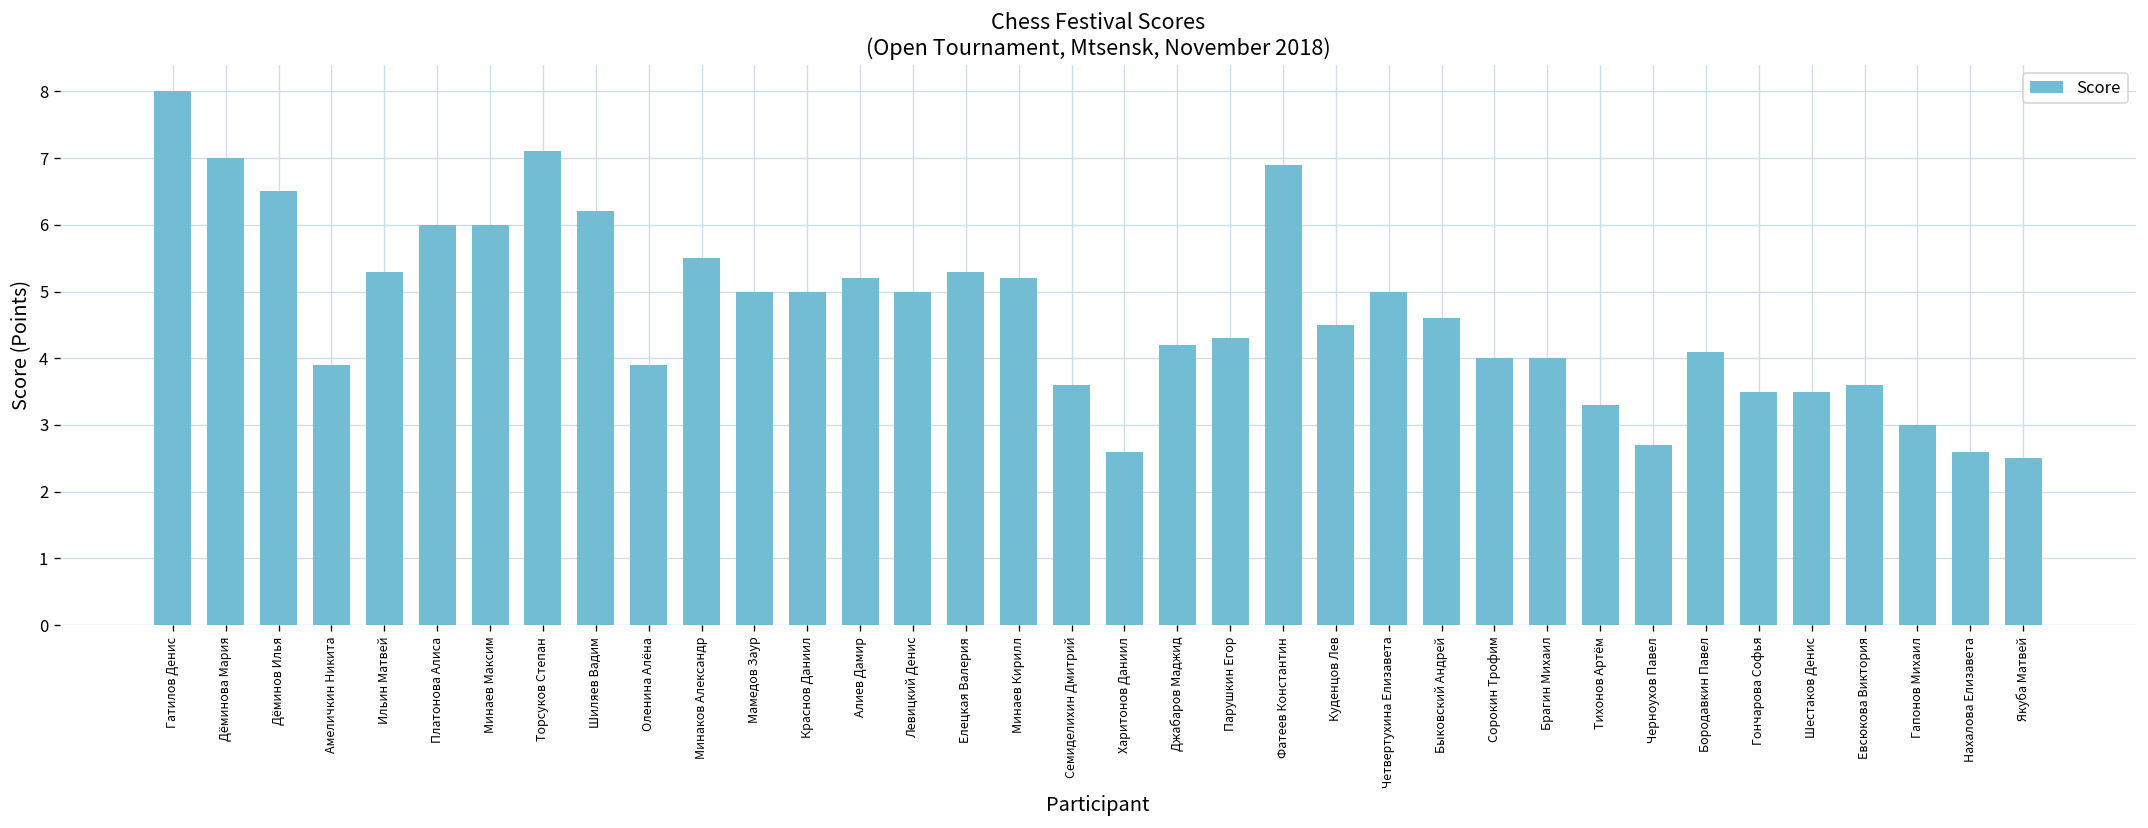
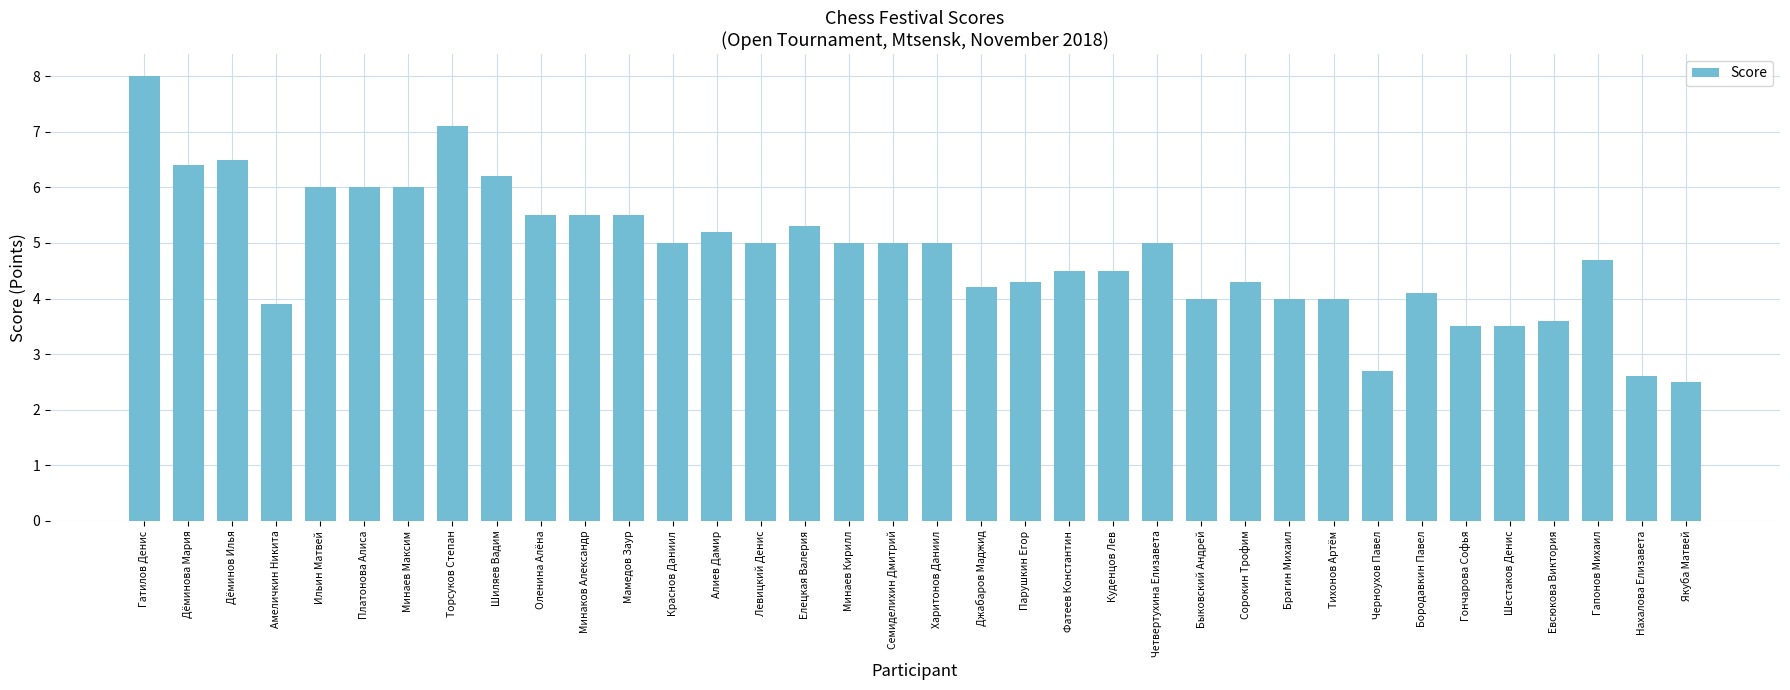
  {
    "Гатилов Денис": 8.0,
-   "Дёминова Мария": 7.0,
+   "Дёминова Мария": 6.4,
    "Дёминов Илья": 6.5,
    "Амеличкин Никита": 3.9,
-   "Ильин Матвей": 5.3,
+   "Ильин Матвей": 6.0,
    "Платонова Алиса": 6.0,
    "Минаев Максим": 6.0,
    "Торсуков Степан": 7.1,
    "Шиляев Вадим": 6.2,
-   "Оленина Алёна": 3.9,
+   "Оленина Алёна": 5.5,
    "Минаков Александр": 5.5,
-   "Мамедов Заур": 5.0,
+   "Мамедов Заур": 5.5,
    "Краснов Даниил": 5.0,
    "Алиев Дамир": 5.2,
    "Левицкий Денис": 5.0,
    "Елецкая Валерия": 5.3,
-   "Минаев Кирилл": 5.2,
-   "Семиделихин Дмитрий": 3.6,
-   "Харитонов Даниил": 2.6,
+   "Минаев Кирилл": 5.0,
+   "Семиделихин Дмитрий": 5.0,
+   "Харитонов Даниил": 5.0,
    "Джабаров Маджид": 4.2,
    "Парушкин Егор": 4.3,
-   "Фатеев Константин": 6.9,
+   "Фатеев Константин": 4.5,
    "Куденцов Лев": 4.5,
    "Четвертухина Елизавета": 5.0,
-   "Быковский Андрей": 4.6,
-   "Сорокин Трофим": 4.0,
+   "Быковский Андрей": 4.0,
+   "Сорокин Трофим": 4.3,
    "Брагин Михаил": 4.0,
-   "Тихонов Артём": 3.3,
+   "Тихонов Артём": 4.0,
    "Черноухов Павел": 2.7,
    "Бородавкин Павел": 4.1,
    "Гончарова Софья": 3.5,
    "Шестаков Денис": 3.5,
    "Евсюкова Виктория": 3.6,
-   "Гапонов Михаил": 3.0,
+   "Гапонов Михаил": 4.7,
    "Нахалова Елизавета": 2.6,
    "Якуба Матвей": 2.5
  }
